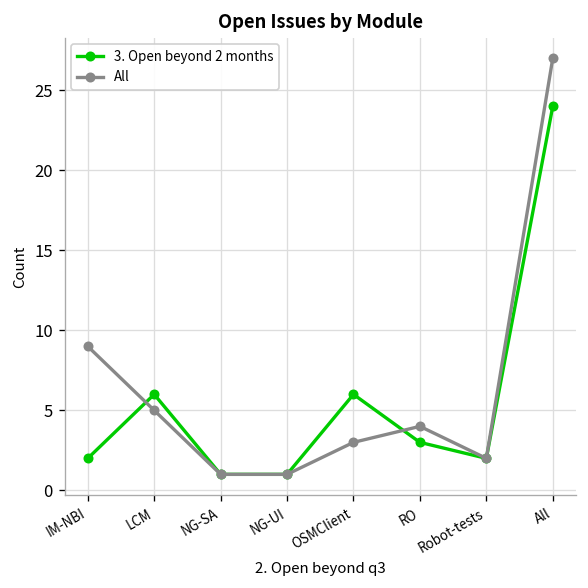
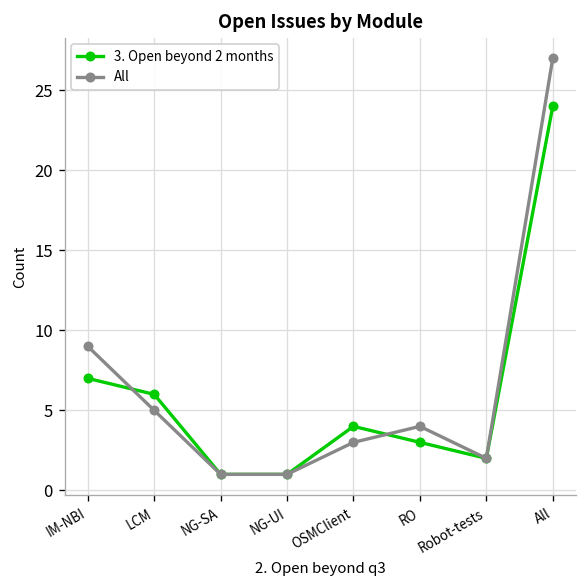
  {
    "3. Open beyond 2 months": {
-     "IM-NBI": 2,
+     "IM-NBI": 7,
      "LCM": 6,
-     "OSMClient": 6,
+     "OSMClient": 4,
      "RO": 3,
      "All": 24
    },
    "All": {
      "IM-NBI": 9,
      "LCM": 5,
      "OSMClient": 3,
      "RO": 4,
      "All": 27
    }
  }
